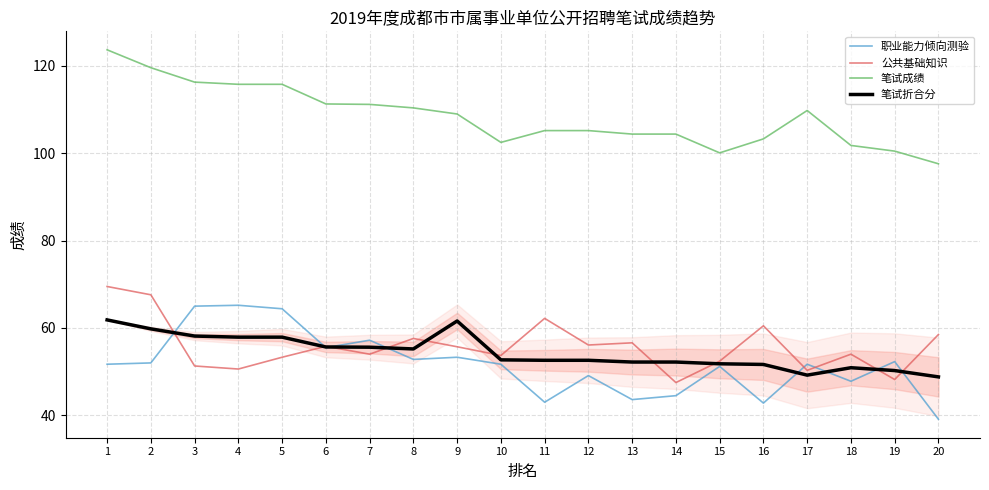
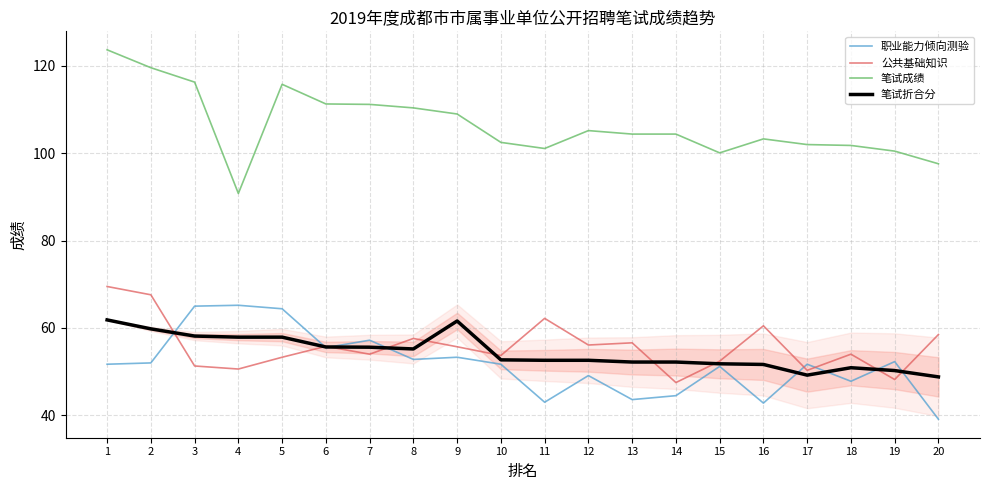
  {
    "职业能力倾向测验": {
      "1": 52,
      "2": 52,
      "3": 65,
      "4": 65,
      "5": 64,
      "8": 53,
      "9": 53,
      "10": 52,
      "11": 43,
      "12": 49,
      "13": 44,
      "14": 45,
      "15": 51,
      "16": 43,
      "17": 52,
      "18": 48,
      "19": 52,
      "20": 39
    },
    "笔试成绩": {
      "1": 124,
      "2": 120,
      "3": 116,
-     "4": 116,
+     "4": 91,
      "5": 116,
      "6": 111,
      "7": 111,
      "8": 110,
      "9": 109,
      "10": 103,
-     "11": 105,
+     "11": 101,
      "12": 105,
      "13": 104,
      "14": 104,
      "15": 100,
      "16": 103,
-     "17": 110,
+     "17": 102,
      "18": 102,
      "19": 101,
      "20": 98
    },
    "笔试折合分": {
      "4": 58,
      "5": 58,
      "7": 56,
      "8": 55,
      "9": 62,
      "10": 53,
      "11": 53,
      "12": 53,
      "13": 52,
      "14": 52,
      "15": 52,
      "16": 52,
      "17": 49,
      "18": 51,
      "19": 50,
      "20": 49
    }
  }
